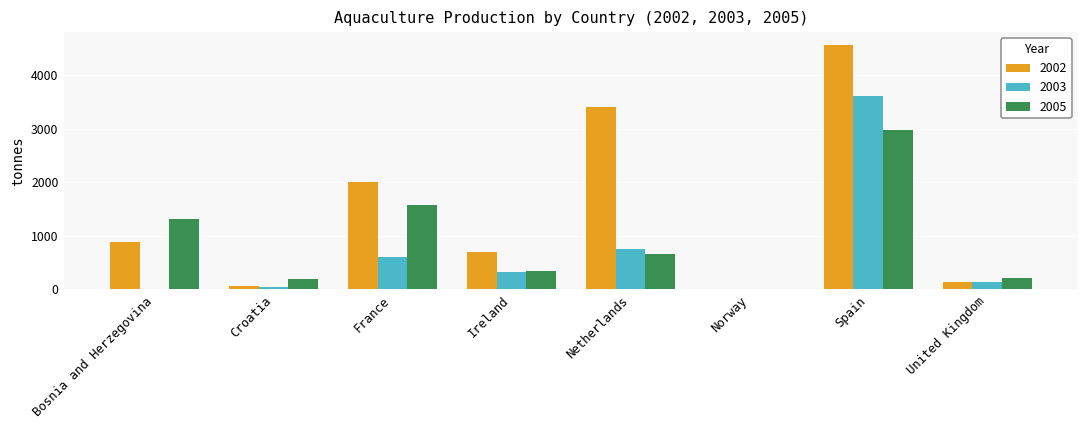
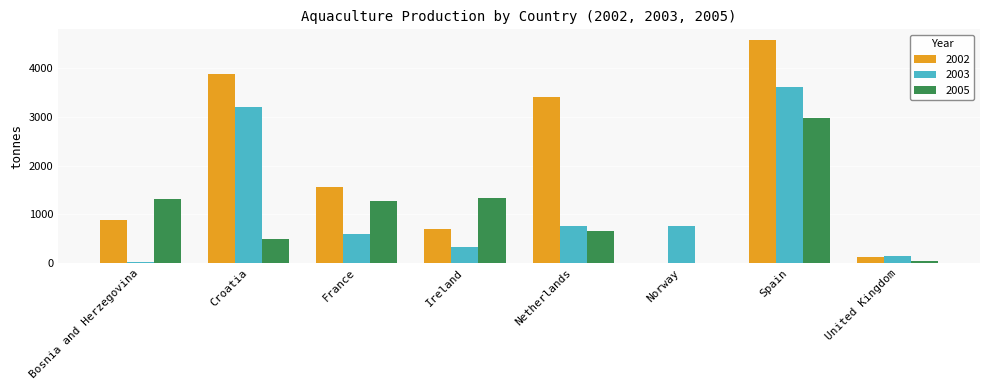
  {
    "2002": {
      "Bosnia and Herzegovina": 900,
-     "Croatia": 100,
-     "France": 2000,
+     "Croatia": 3900,
+     "France": 1600,
      "Ireland": 700,
      "Netherlands": 3400,
      "Spain": 4600,
      "United Kingdom": 100
    },
    "2003": {
-     "Croatia": 0,
+     "Croatia": 3200,
      "France": 600,
      "Ireland": 300,
      "Netherlands": 800,
-     "Norway": 0,
+     "Norway": 800,
      "Spain": 3600,
      "United Kingdom": 100
    },
    "2005": {
      "Bosnia and Herzegovina": 1300,
-     "Croatia": 200,
-     "France": 1600,
-     "Ireland": 300,
+     "Croatia": 500,
+     "France": 1300,
+     "Ireland": 1300,
      "Netherlands": 700,
      "Spain": 3000,
-     "United Kingdom": 200
+     "United Kingdom": 0
    }
  }
